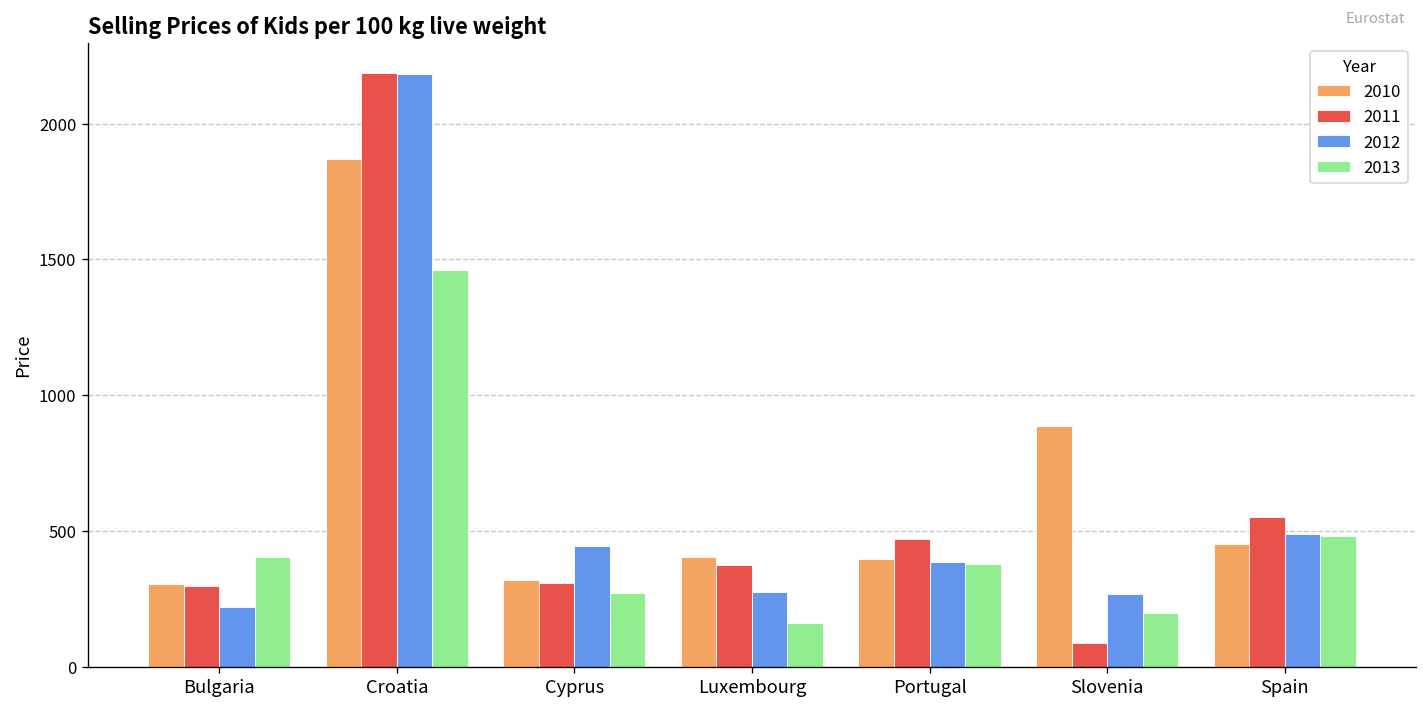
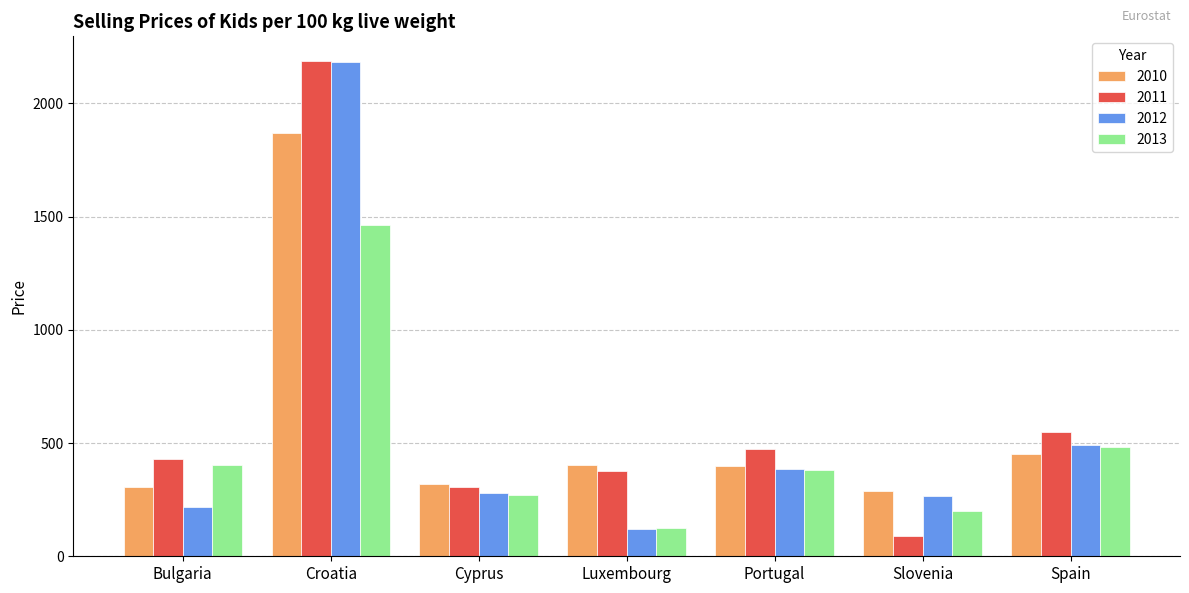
  {
    "2010": {
      "Bulgaria": 310,
      "Croatia": 1870,
      "Cyprus": 320,
      "Luxembourg": 400,
      "Portugal": 400,
-     "Slovenia": 890,
+     "Slovenia": 290,
      "Spain": 450
    },
    "2011": {
-     "Bulgaria": 300,
+     "Bulgaria": 430,
      "Croatia": 2190,
      "Cyprus": 310,
      "Luxembourg": 380,
      "Portugal": 470,
      "Slovenia": 90,
      "Spain": 550
    },
    "2012": {
      "Bulgaria": 220,
      "Croatia": 2180,
-     "Cyprus": 450,
-     "Luxembourg": 280,
+     "Cyprus": 280,
+     "Luxembourg": 120,
      "Portugal": 390,
      "Slovenia": 270,
      "Spain": 490
    },
    "2013": {
      "Bulgaria": 400,
      "Croatia": 1460,
      "Cyprus": 270,
-     "Luxembourg": 160,
+     "Luxembourg": 130,
      "Portugal": 380,
      "Slovenia": 200,
      "Spain": 480
    }
  }
